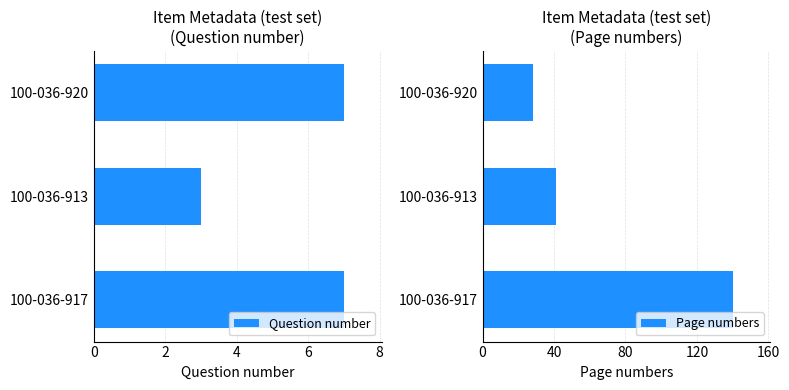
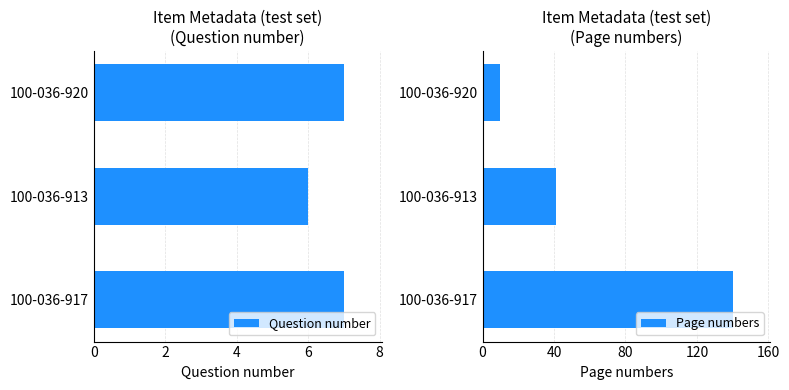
  {
    "Item Metadata (test set) (Question number)": {
      "100-036-920": 7,
-     "100-036-913": 3,
+     "100-036-913": 6,
      "100-036-917": 7
    },
    "Item Metadata (test set) (Page numbers)": {
-     "100-036-920": 28,
+     "100-036-920": 10,
      "100-036-913": 41,
      "100-036-917": 140
    }
  }
